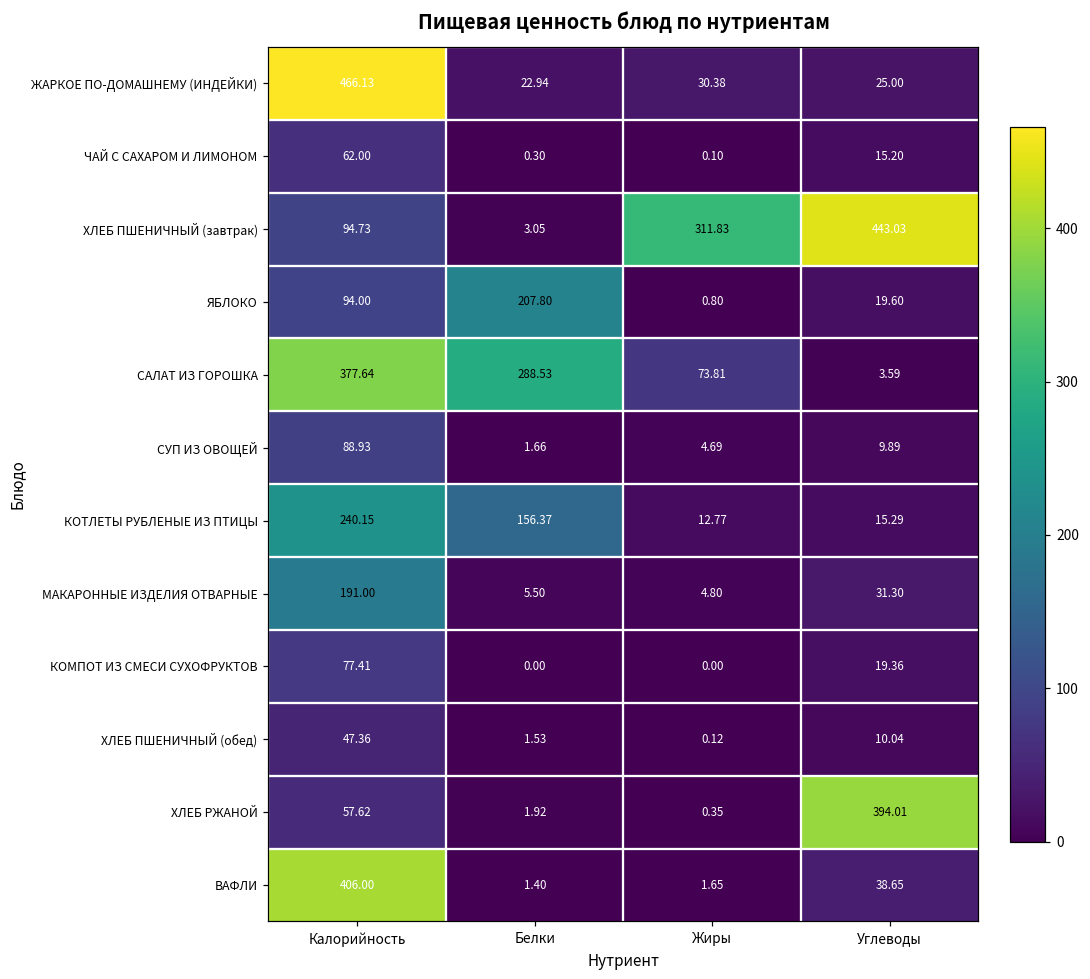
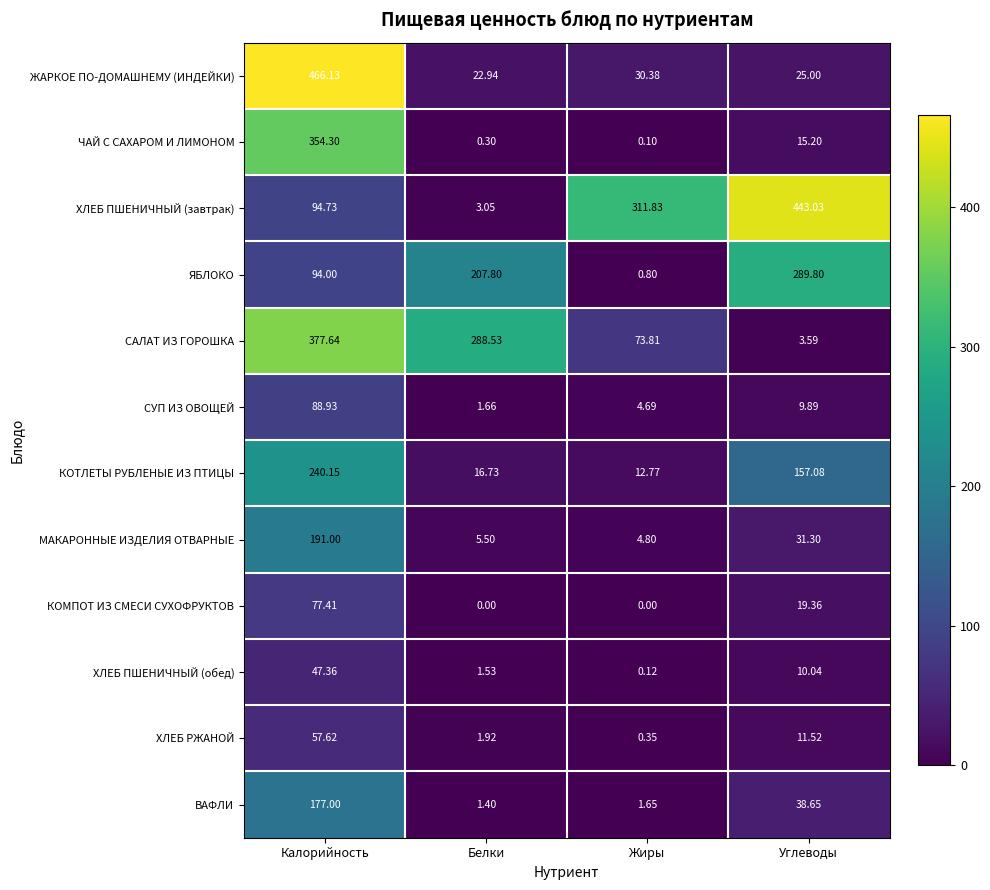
  {
    "ЖАРКОЕ ПО-ДОМАШНЕМУ (ИНДЕЙКИ)": {
      "Калорийность": 466.13,
      "Белки": 22.94,
      "Жиры": 30.38,
      "Углеводы": 25.00
    },
    "ЧАЙ С САХАРОМ И ЛИМОНОМ": {
-     "Калорийность": 62.00,
+     "Калорийность": 354.30,
      "Белки": 0.30,
      "Жиры": 0.10,
      "Углеводы": 15.20
    },
    "ХЛЕБ ПШЕНИЧНЫЙ (завтрак)": {
      "Калорийность": 94.73,
      "Белки": 3.05,
      "Жиры": 311.83,
      "Углеводы": 443.03
    },
    "ЯБЛОКО": {
      "Калорийность": 94.00,
      "Белки": 207.80,
      "Жиры": 0.80,
-     "Углеводы": 19.60
+     "Углеводы": 289.80
    },
    "САЛАТ ИЗ ГОРОШКА": {
      "Калорийность": 377.64,
      "Белки": 288.53,
      "Жиры": 73.81,
      "Углеводы": 3.59
    },
    "СУП ИЗ ОВОЩЕЙ": {
      "Калорийность": 88.93,
      "Белки": 1.66,
      "Жиры": 4.69,
      "Углеводы": 9.89
    },
    "КОТЛЕТЫ РУБЛЕНЫЕ ИЗ ПТИЦЫ": {
      "Калорийность": 240.15,
-     "Белки": 156.37,
+     "Белки": 16.73,
      "Жиры": 12.77,
-     "Углеводы": 15.29
+     "Углеводы": 157.08
    },
    "МАКАРОННЫЕ ИЗДЕЛИЯ ОТВАРНЫЕ": {
      "Калорийность": 191.00,
      "Белки": 5.50,
      "Жиры": 4.80,
      "Углеводы": 31.30
    },
    "КОМПОТ ИЗ СМЕСИ СУХОФРУКТОВ": {
      "Калорийность": 77.41,
      "Белки": 0.00,
      "Жиры": 0.00,
      "Углеводы": 19.36
    },
    "ХЛЕБ ПШЕНИЧНЫЙ (обед)": {
      "Калорийность": 47.36,
      "Белки": 1.53,
      "Жиры": 0.12,
      "Углеводы": 10.04
    },
    "ХЛЕБ РЖАНОЙ": {
      "Калорийность": 57.62,
      "Белки": 1.92,
      "Жиры": 0.35,
-     "Углеводы": 394.01
+     "Углеводы": 11.52
    },
    "ВАФЛИ": {
-     "Калорийность": 406.00,
+     "Калорийность": 177.00,
      "Белки": 1.40,
      "Жиры": 1.65,
      "Углеводы": 38.65
    }
  }
